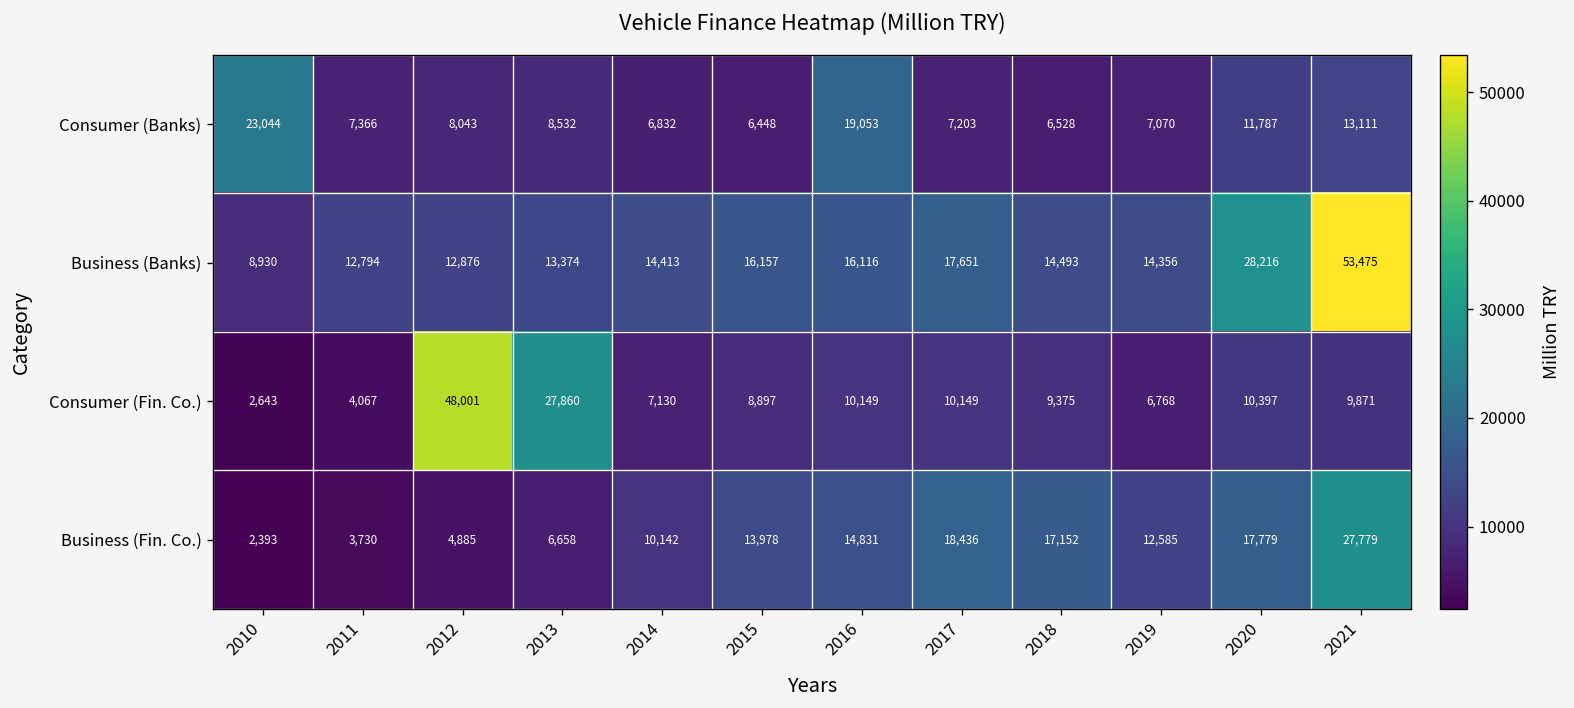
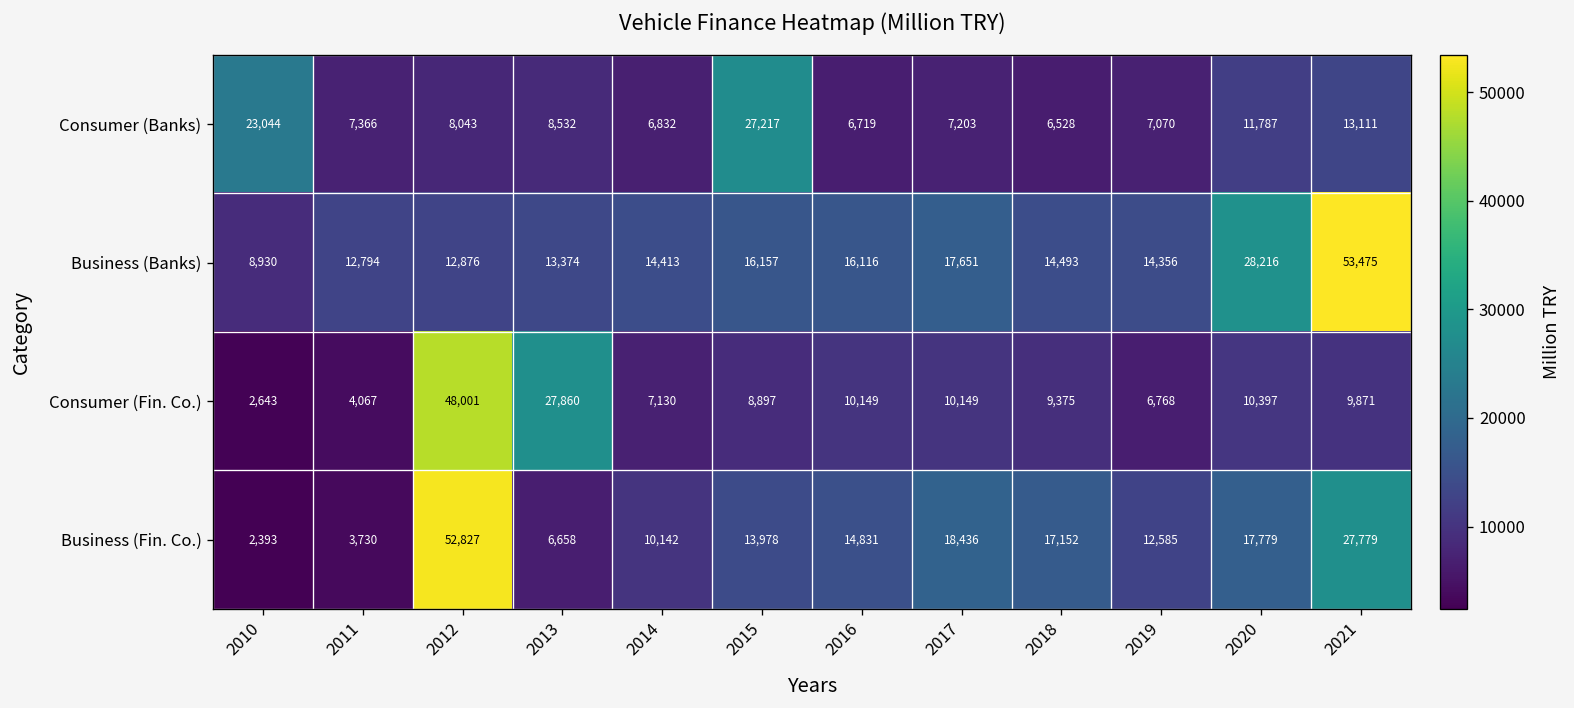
  {
    "Consumer (Banks)": {
      "2010": "23,044",
      "2011": "7,366",
      "2012": "8,043",
      "2013": "8,532",
      "2014": "6,832",
-     "2015": "6,448",
-     "2016": "19,053",
+     "2015": "27,217",
+     "2016": "6,719",
      "2017": "7,203",
      "2018": "6,528",
      "2019": "7,070",
      "2020": "11,787",
      "2021": "13,111"
    },
    "Business (Banks)": {
      "2010": "8,930",
      "2011": "12,794",
      "2012": "12,876",
      "2013": "13,374",
      "2014": "14,413",
      "2015": "16,157",
      "2016": "16,116",
      "2017": "17,651",
      "2018": "14,493",
      "2019": "14,356",
      "2020": "28,216",
      "2021": "53,475"
    },
    "Consumer (Fin. Co.)": {
      "2010": "2,643",
      "2011": "4,067",
      "2012": "48,001",
      "2013": "27,860",
      "2014": "7,130",
      "2015": "8,897",
      "2016": "10,149",
      "2017": "10,149",
      "2018": "9,375",
      "2019": "6,768",
      "2020": "10,397",
      "2021": "9,871"
    },
    "Business (Fin. Co.)": {
      "2010": "2,393",
      "2011": "3,730",
-     "2012": "4,885",
+     "2012": "52,827",
      "2013": "6,658",
      "2014": "10,142",
      "2015": "13,978",
      "2016": "14,831",
      "2017": "18,436",
      "2018": "17,152",
      "2019": "12,585",
      "2020": "17,779",
      "2021": "27,779"
    }
  }
